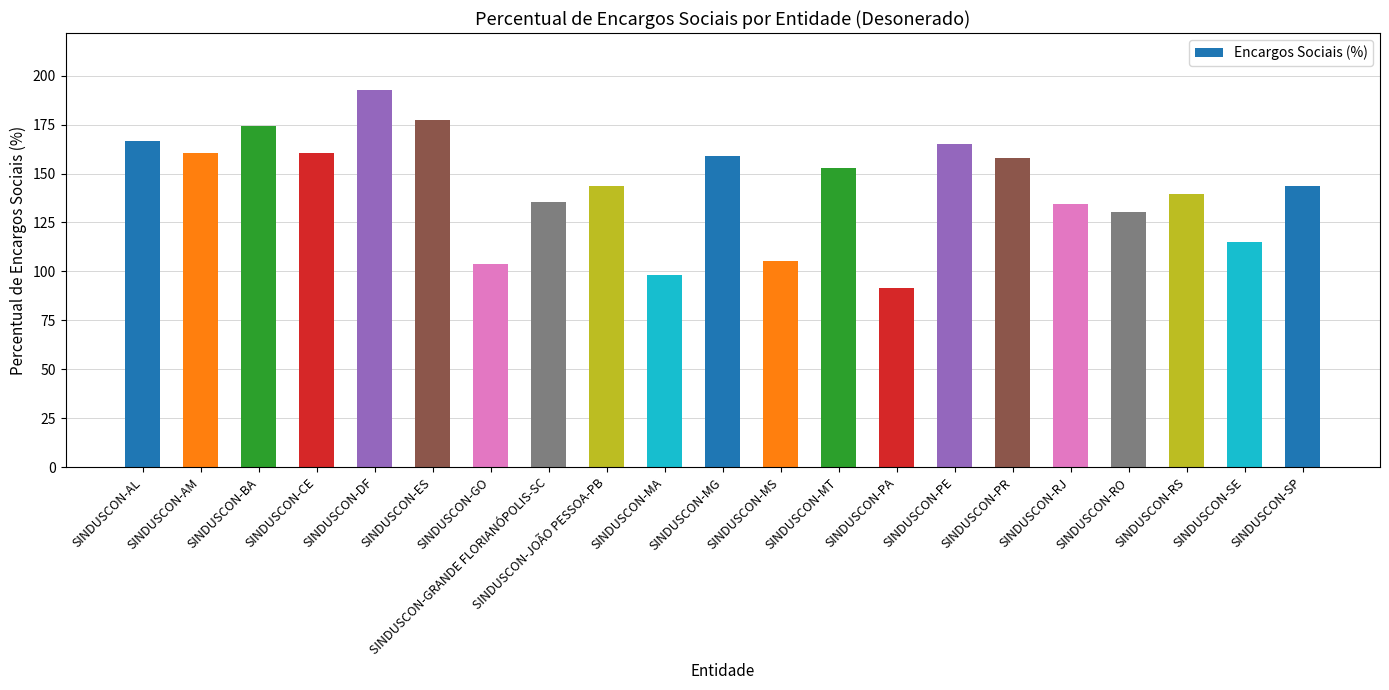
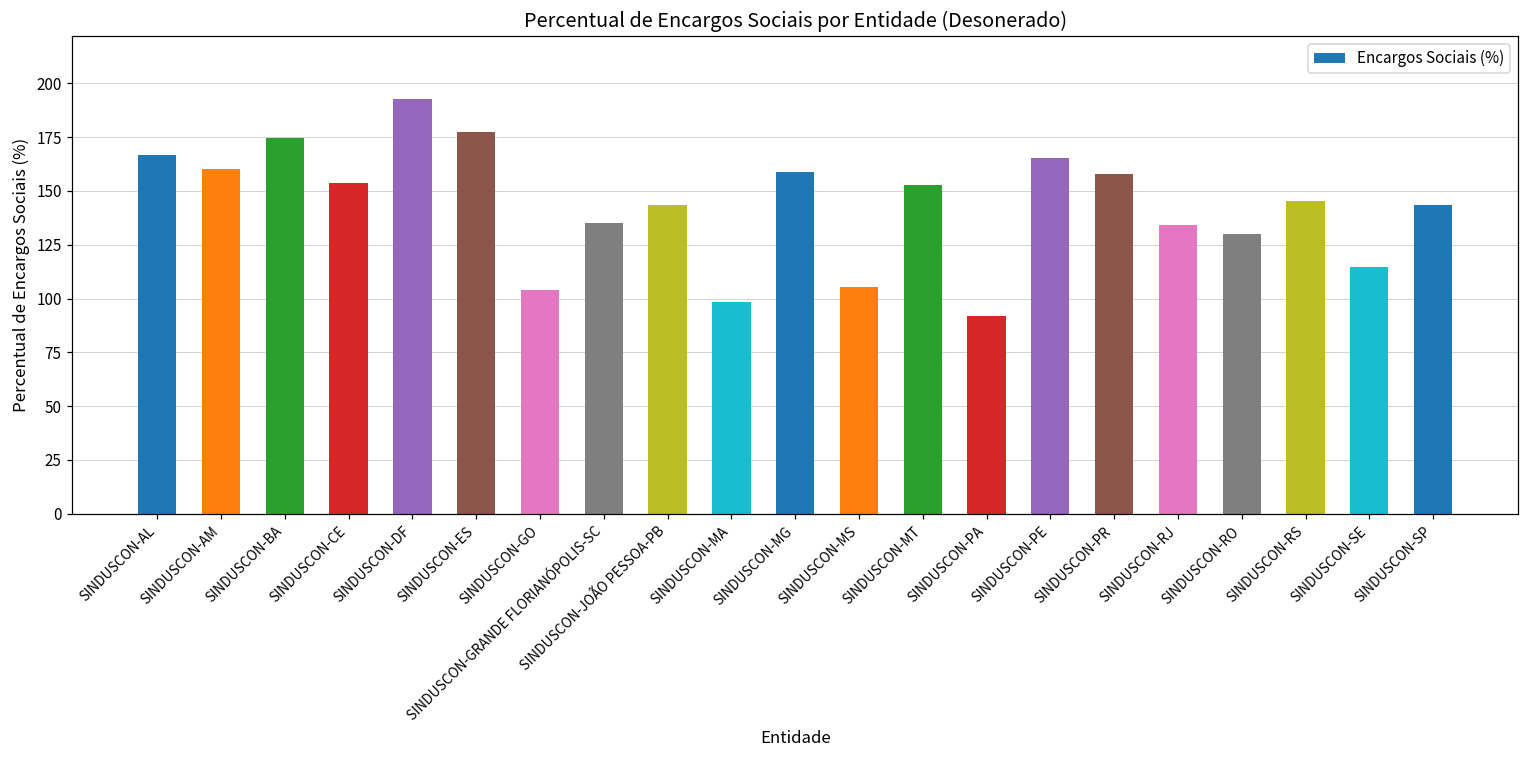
  {
    "SINDUSCON-AL": 167,
    "SINDUSCON-AM": 160,
    "SINDUSCON-BA": 174,
-   "SINDUSCON-CE": 161,
+   "SINDUSCON-CE": 154,
    "SINDUSCON-DF": 193,
    "SINDUSCON-ES": 177,
    "SINDUSCON-GO": 104,
    "SINDUSCON-GRANDE FLORIANÓPOLIS-SC": 135,
    "SINDUSCON-JOÃO PESSOA-PB": 144,
    "SINDUSCON-MA": 98,
    "SINDUSCON-MG": 159,
    "SINDUSCON-MS": 105,
    "SINDUSCON-MT": 153,
    "SINDUSCON-PA": 92,
    "SINDUSCON-PE": 165,
    "SINDUSCON-PR": 158,
    "SINDUSCON-RJ": 134,
    "SINDUSCON-RO": 130,
-   "SINDUSCON-RS": 139,
+   "SINDUSCON-RS": 145,
    "SINDUSCON-SE": 115,
    "SINDUSCON-SP": 144
  }
